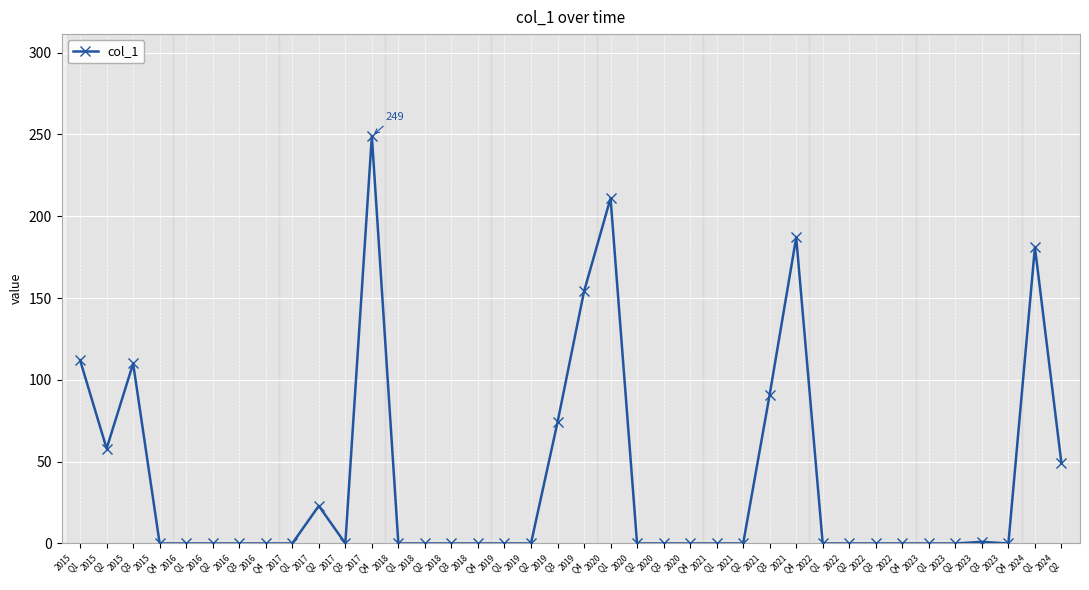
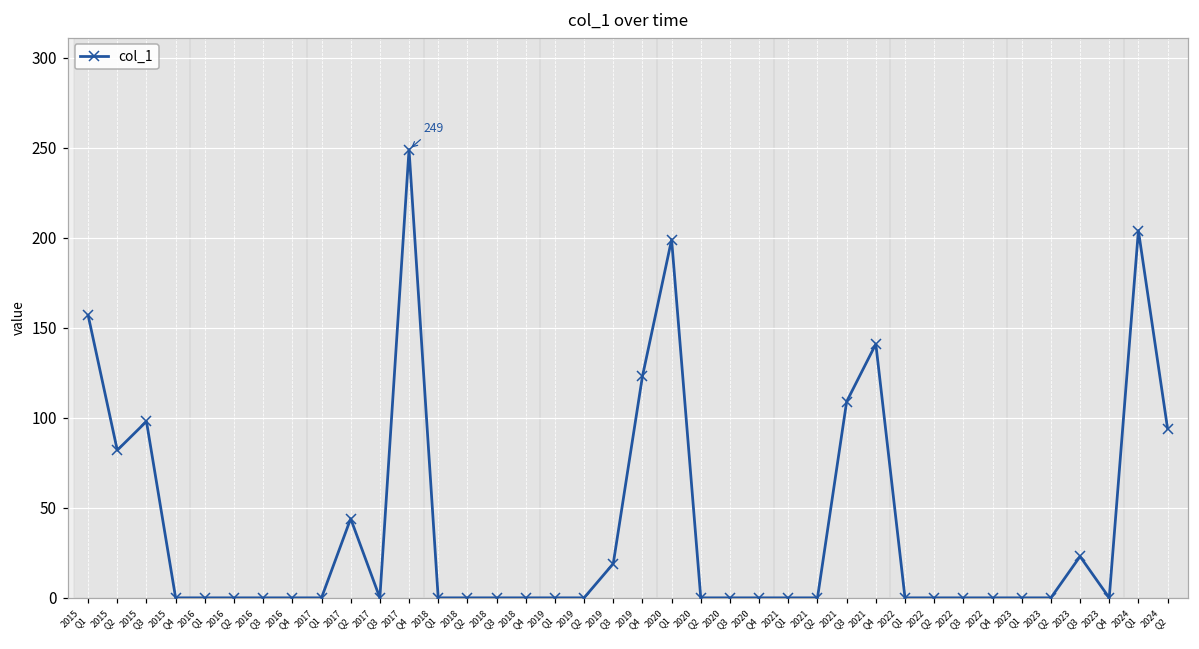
  {
-   "2015 Q1": 112,
-   "2015 Q2": 58,
-   "2015 Q3": 110,
+   "2015 Q1": 157,
+   "2015 Q2": 82,
+   "2015 Q3": 98,
    "2015 Q4": 0,
    "2016 Q1": 0,
    "2016 Q2": 0,
    "2016 Q3": 0,
    "2016 Q4": 0,
    "2017 Q1": 0,
-   "2017 Q2": 23,
+   "2017 Q2": 44,
    "2017 Q3": 0,
    "2018 Q1": 0,
    "2018 Q2": 0,
    "2018 Q3": 0,
    "2018 Q4": 0,
    "2019 Q1": 0,
    "2019 Q2": 0,
-   "2019 Q3": 74,
-   "2019 Q4": 154,
-   "2020 Q1": 211,
+   "2019 Q3": 19,
+   "2019 Q4": 123,
+   "2020 Q1": 199,
    "2020 Q2": 0,
    "2020 Q3": 0,
    "2020 Q4": 0,
    "2021 Q1": 0,
    "2021 Q2": 0,
-   "2021 Q3": 91,
-   "2021 Q4": 187,
+   "2021 Q3": 109,
+   "2021 Q4": 141,
    "2022 Q1": 0,
    "2022 Q2": 0,
    "2022 Q3": 0,
    "2022 Q4": 0,
    "2023 Q1": 0,
    "2023 Q2": 0,
-   "2023 Q3": 1,
+   "2023 Q3": 23,
    "2023 Q4": 0,
-   "2024 Q1": 181,
-   "2024 Q2": 49
+   "2024 Q1": 204,
+   "2024 Q2": 94
  }
